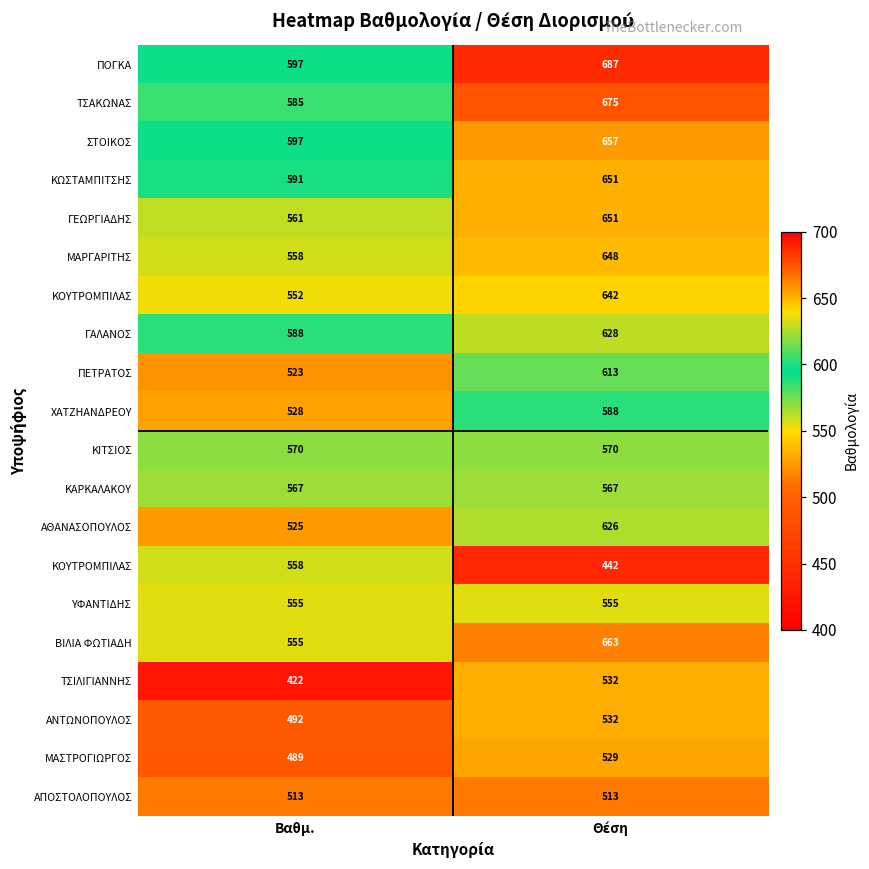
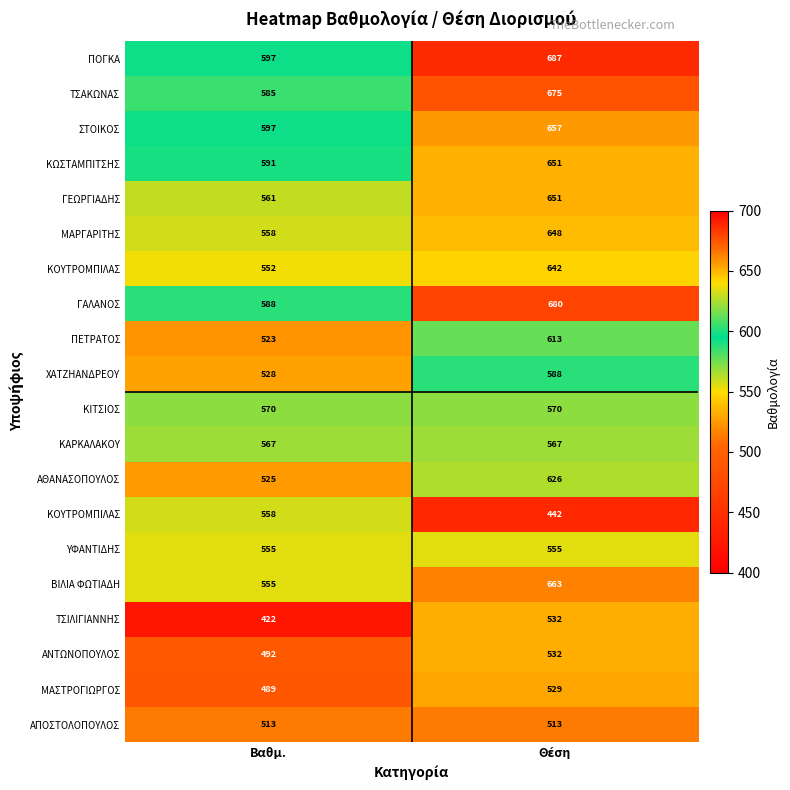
  {
    "ΠΟΓΚΑ": {
      "Βαθμ.": 597,
      "Θέση": 687
    },
    "ΤΣΑΚΩΝΑΣ": {
      "Βαθμ.": 585,
      "Θέση": 675
    },
    "ΣΤΟΙΚΟΣ": {
      "Βαθμ.": 597,
      "Θέση": 657
    },
    "ΚΩΣΤΑΜΠΙΤΣΗΣ": {
      "Βαθμ.": 591,
      "Θέση": 651
    },
    "ΓΕΩΡΓΙΑΔΗΣ": {
      "Βαθμ.": 561,
      "Θέση": 651
    },
    "ΜΑΡΓΑΡΙΤΗΣ": {
      "Βαθμ.": 558,
      "Θέση": 648
    },
    "ΓΑΛΑΝΟΣ": {
      "Βαθμ.": 588,
-     "Θέση": 628
+     "Θέση": 680
    },
    "ΠΕΤΡΑΤΟΣ": {
      "Βαθμ.": 523,
      "Θέση": 613
    },
    "ΧΑΤΖΗΑΝΔΡΕΟΥ": {
      "Βαθμ.": 528,
      "Θέση": 588
    },
    "ΚΙΤΣΙΟΣ": {
      "Βαθμ.": 570,
      "Θέση": 570
    },
    "ΚΑΡΚΑΛΑΚΟΥ": {
      "Βαθμ.": 567,
      "Θέση": 567
    },
    "ΑΘΑΝΑΣΟΠΟΥΛΟΣ": {
      "Βαθμ.": 525,
      "Θέση": 626
    },
    "ΥΦΑΝΤΙΔΗΣ": {
      "Βαθμ.": 555,
      "Θέση": 555
    },
    "ΒΙΛΙΑ ΦΩΤΙΑΔΗ": {
      "Βαθμ.": 555,
      "Θέση": 663
    },
    "ΤΣΙΛΙΓΙΑΝΝΗΣ": {
      "Βαθμ.": 422,
      "Θέση": 532
    },
    "ΑΝΤΩΝΟΠΟΥΛΟΣ": {
      "Βαθμ.": 492,
      "Θέση": 532
    },
    "ΜΑΣΤΡΟΓΙΩΡΓΟΣ": {
      "Βαθμ.": 489,
      "Θέση": 529
    },
    "ΑΠΟΣΤΟΛΟΠΟΥΛΟΣ": {
      "Βαθμ.": 513,
      "Θέση": 513
    }
  }
